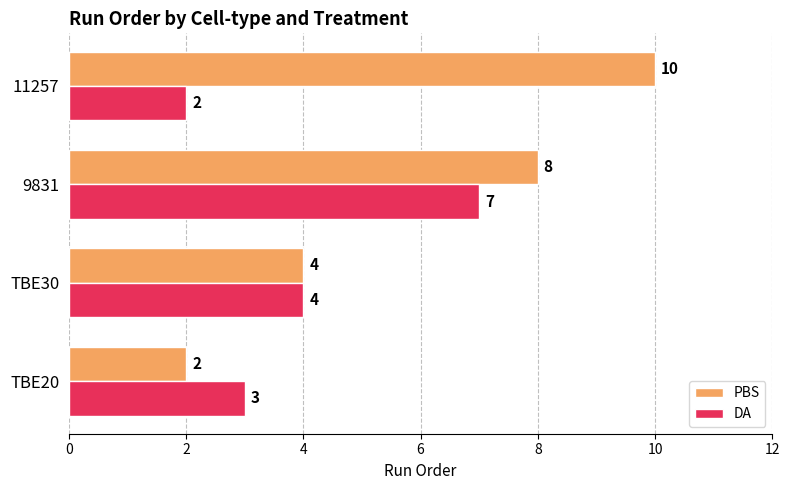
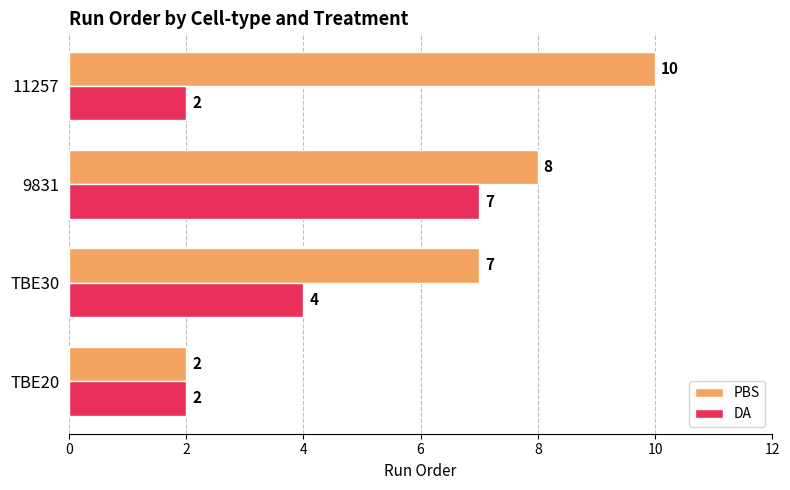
  {
    "PBS": {
      "11257": 10,
      "9831": 8,
-     "TBE30": 4,
+     "TBE30": 7,
      "TBE20": 2
    },
    "DA": {
      "11257": 2,
      "9831": 7,
      "TBE30": 4,
-     "TBE20": 3
+     "TBE20": 2
    }
  }
